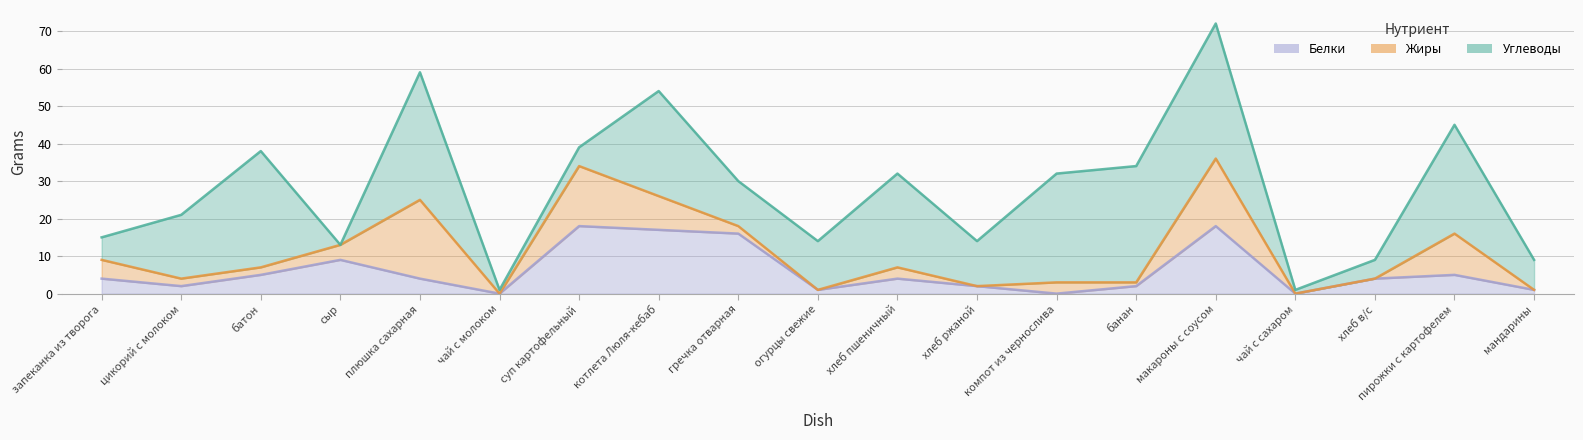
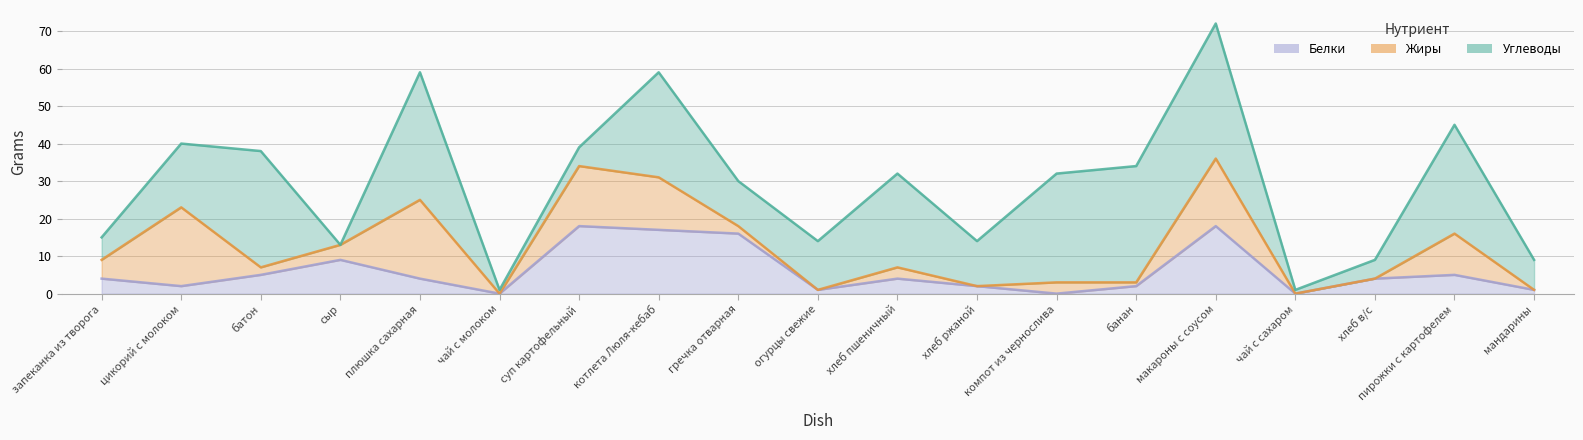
  {
    "Жиры": {
      "запеканка из творога": 5,
-     "цикорий с молоком": 2,
+     "цикорий с молоком": 21,
      "батон": 2,
      "плюшка сахарная": 21,
      "суп картофельный": 16,
-     "котлета Люля-кебаб": 9,
+     "котлета Люля-кебаб": 14,
      "гречка отварная": 2,
      "хлеб пшеничный": 3,
      "компот из чернослива": 3,
      "банан": 1,
      "макароны с соусом": 18,
      "пирожки с картофелем": 11
    }
  }
